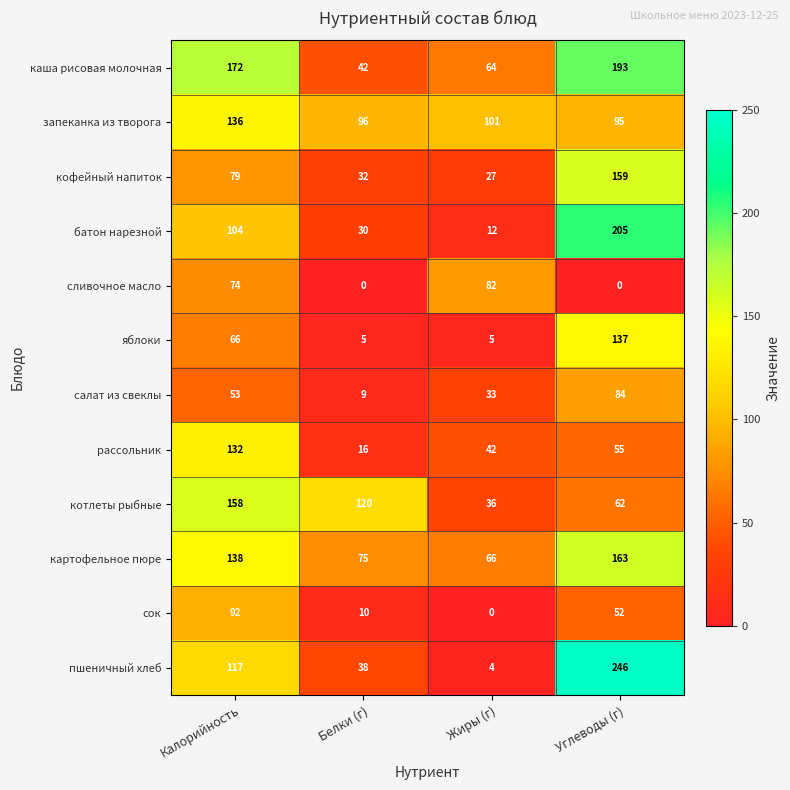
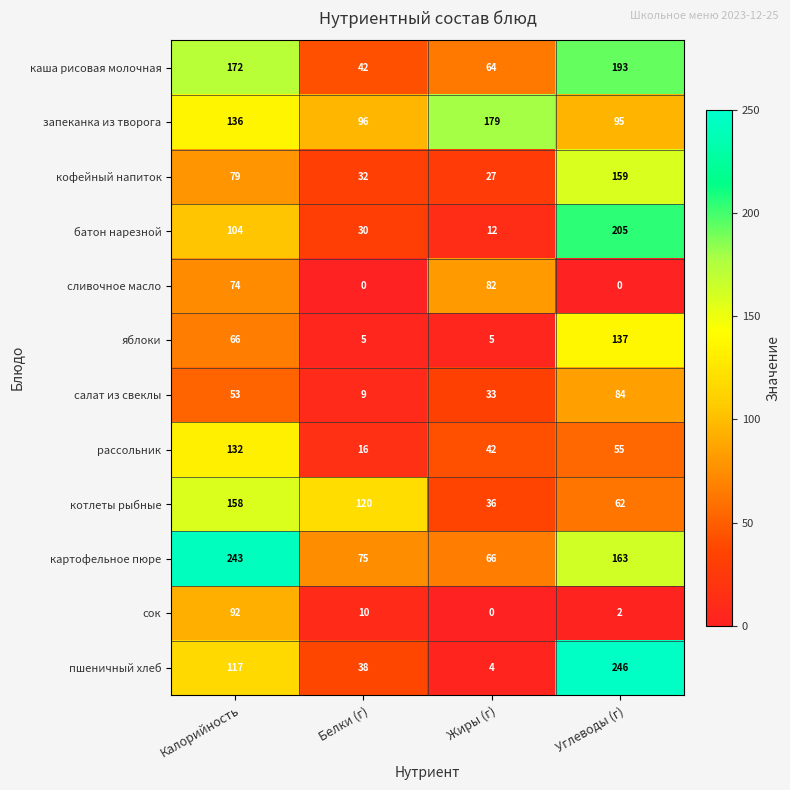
  {
    "каша рисовая молочная": {
      "Калорийность": 172,
      "Белки (г)": 42,
      "Жиры (г)": 64,
      "Углеводы (г)": 193
    },
    "запеканка из творога": {
      "Калорийность": 136,
      "Белки (г)": 96,
-     "Жиры (г)": 101,
+     "Жиры (г)": 179,
      "Углеводы (г)": 95
    },
    "кофейный напиток": {
      "Калорийность": 79,
      "Белки (г)": 32,
      "Жиры (г)": 27,
      "Углеводы (г)": 159
    },
    "батон нарезной": {
      "Калорийность": 104,
      "Белки (г)": 30,
      "Жиры (г)": 12,
      "Углеводы (г)": 205
    },
    "сливочное масло": {
      "Калорийность": 74,
      "Белки (г)": 0,
      "Жиры (г)": 82,
      "Углеводы (г)": 0
    },
    "яблоки": {
      "Калорийность": 66,
      "Белки (г)": 5,
      "Жиры (г)": 5,
      "Углеводы (г)": 137
    },
    "салат из свеклы": {
      "Калорийность": 53,
      "Белки (г)": 9,
      "Жиры (г)": 33,
      "Углеводы (г)": 84
    },
    "рассольник": {
      "Калорийность": 132,
      "Белки (г)": 16,
      "Жиры (г)": 42,
      "Углеводы (г)": 55
    },
    "котлеты рыбные": {
      "Калорийность": 158,
      "Белки (г)": 120,
      "Жиры (г)": 36,
      "Углеводы (г)": 62
    },
    "картофельное пюре": {
-     "Калорийность": 138,
+     "Калорийность": 243,
      "Белки (г)": 75,
      "Жиры (г)": 66,
      "Углеводы (г)": 163
    },
    "сок": {
      "Калорийность": 92,
      "Белки (г)": 10,
      "Жиры (г)": 0,
-     "Углеводы (г)": 52
+     "Углеводы (г)": 2
    },
    "пшеничный хлеб": {
      "Калорийность": 117,
      "Белки (г)": 38,
      "Жиры (г)": 4,
      "Углеводы (г)": 246
    }
  }
